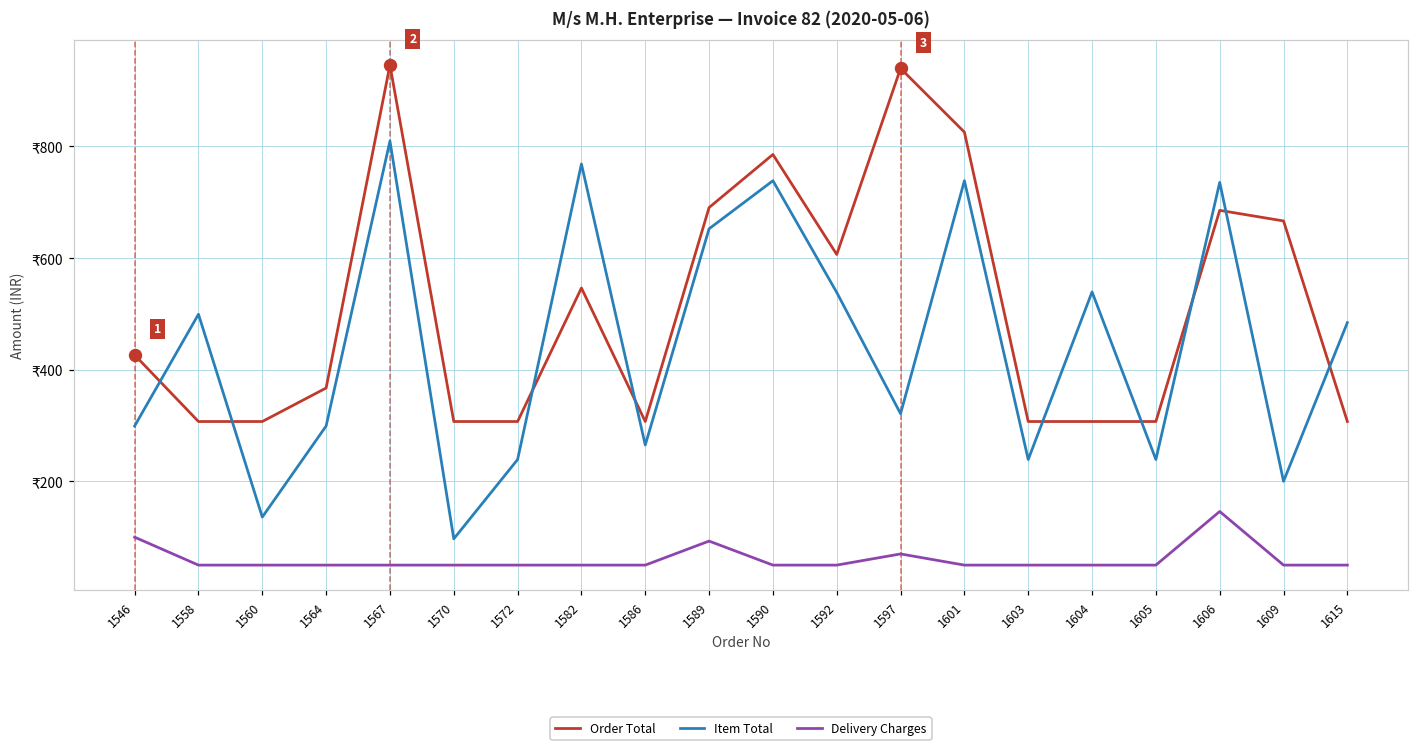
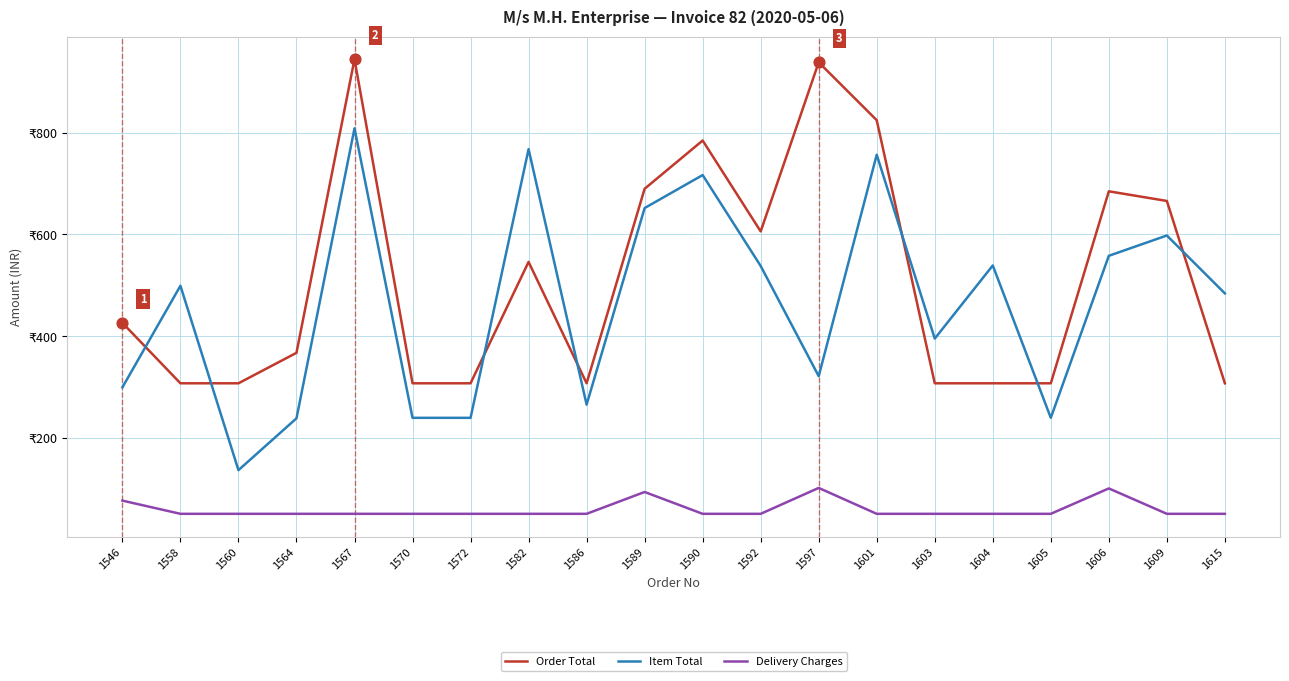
  {
    "Item Total": {
      "1546": "₹300",
      "1558": "₹500",
      "1560": "₹140",
-     "1564": "₹300",
+     "1564": "₹240",
      "1567": "₹810",
-     "1570": "₹100",
+     "1570": "₹240",
      "1572": "₹240",
      "1582": "₹770",
      "1586": "₹270",
      "1589": "₹650",
-     "1590": "₹740",
+     "1590": "₹720",
      "1592": "₹540",
      "1597": "₹320",
-     "1601": "₹740",
-     "1603": "₹240",
+     "1601": "₹760",
+     "1603": "₹400",
      "1604": "₹540",
      "1605": "₹240",
-     "1606": "₹740",
-     "1609": "₹200",
+     "1606": "₹560",
+     "1609": "₹600",
      "1615": "₹480"
    },
    "Delivery Charges": {
-     "1546": "₹100",
+     "1546": "₹80",
      "1558": "₹50",
      "1560": "₹50",
      "1564": "₹50",
      "1567": "₹50",
      "1570": "₹50",
      "1572": "₹50",
      "1582": "₹50",
      "1586": "₹50",
      "1589": "₹90",
      "1590": "₹50",
      "1592": "₹50",
-     "1597": "₹70",
+     "1597": "₹100",
      "1601": "₹50",
      "1603": "₹50",
      "1604": "₹50",
      "1605": "₹50",
-     "1606": "₹150",
+     "1606": "₹100",
      "1609": "₹50",
      "1615": "₹50"
    }
  }
